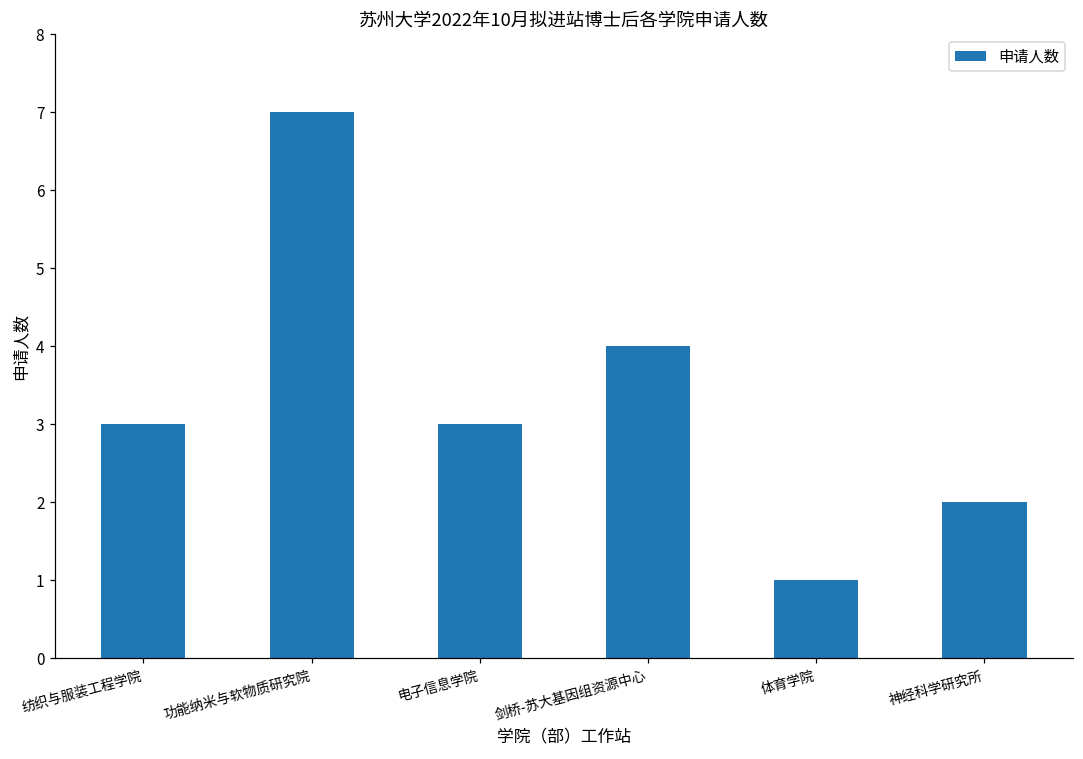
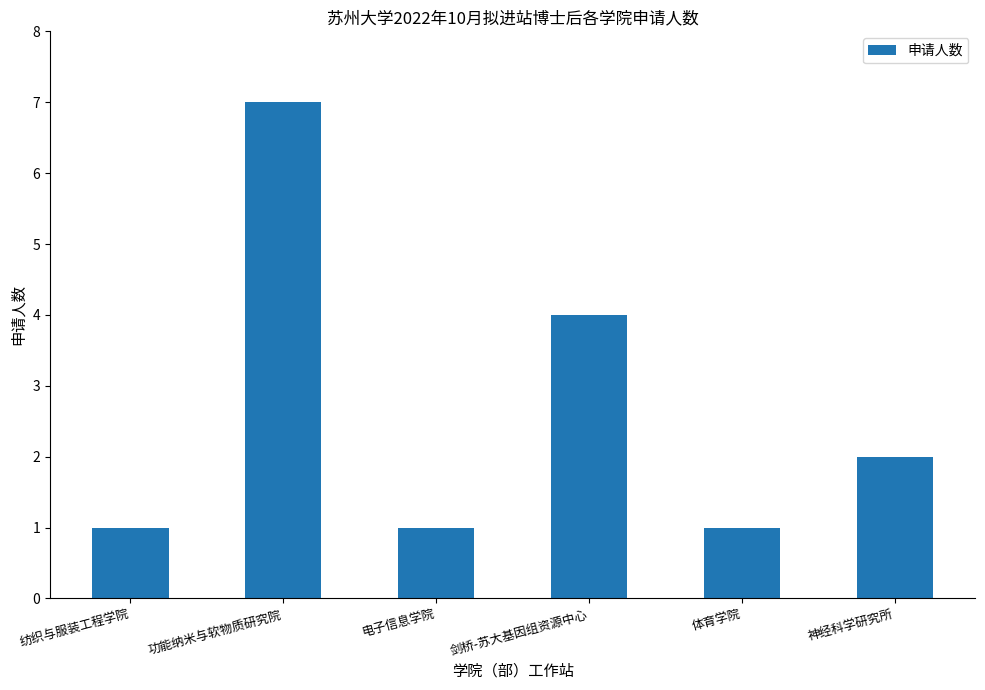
  {
-   "纺织与服装工程学院": 3,
+   "纺织与服装工程学院": 1,
    "功能纳米与软物质研究院": 7,
-   "电子信息学院": 3,
+   "电子信息学院": 1,
    "剑桥-苏大基因组资源中心": 4,
    "体育学院": 1,
    "神经科学研究所": 2
  }
